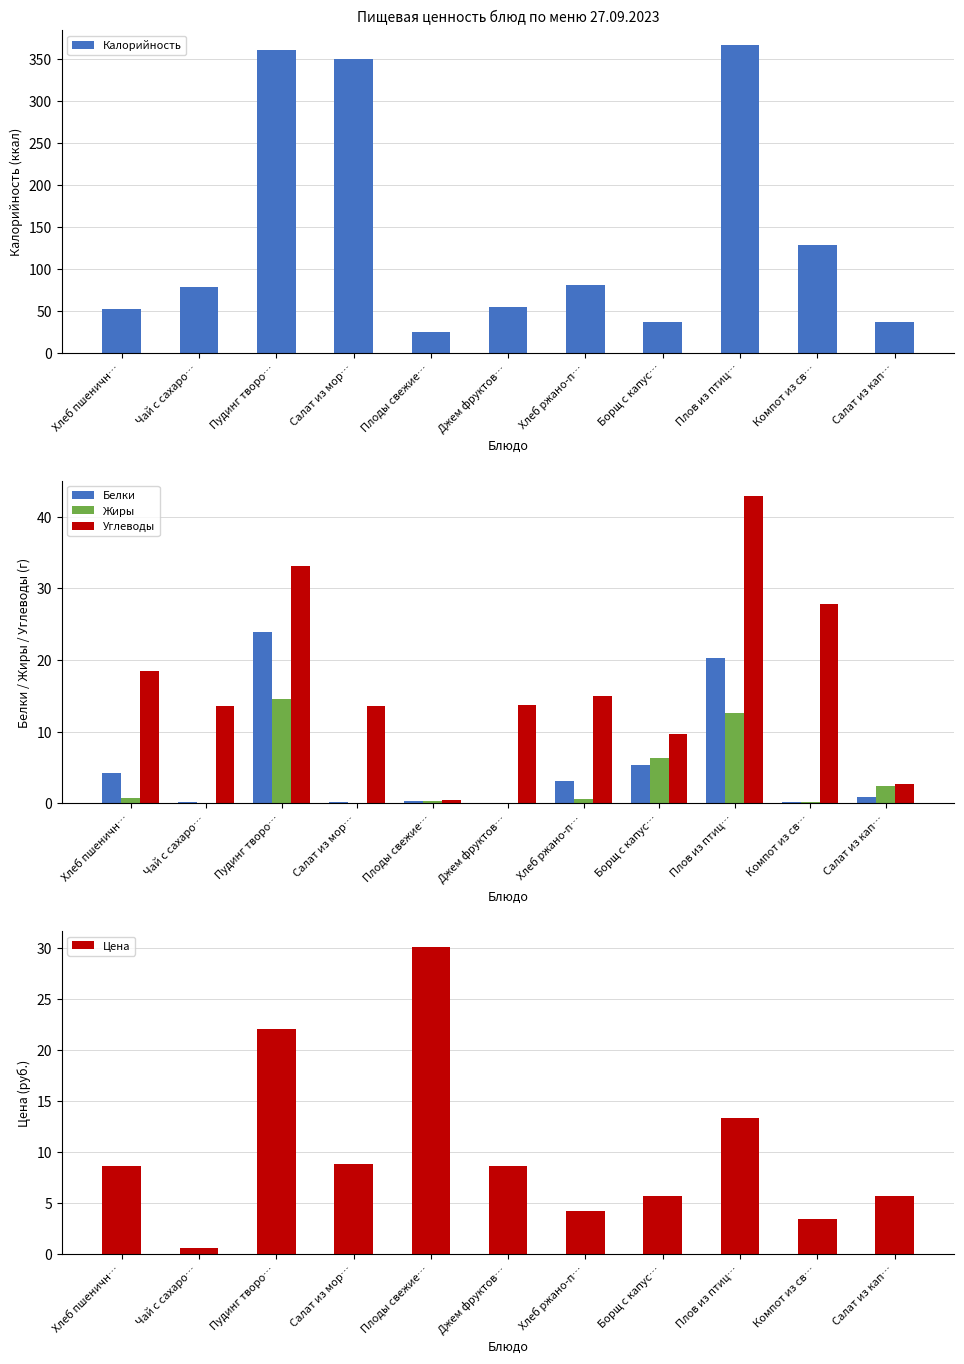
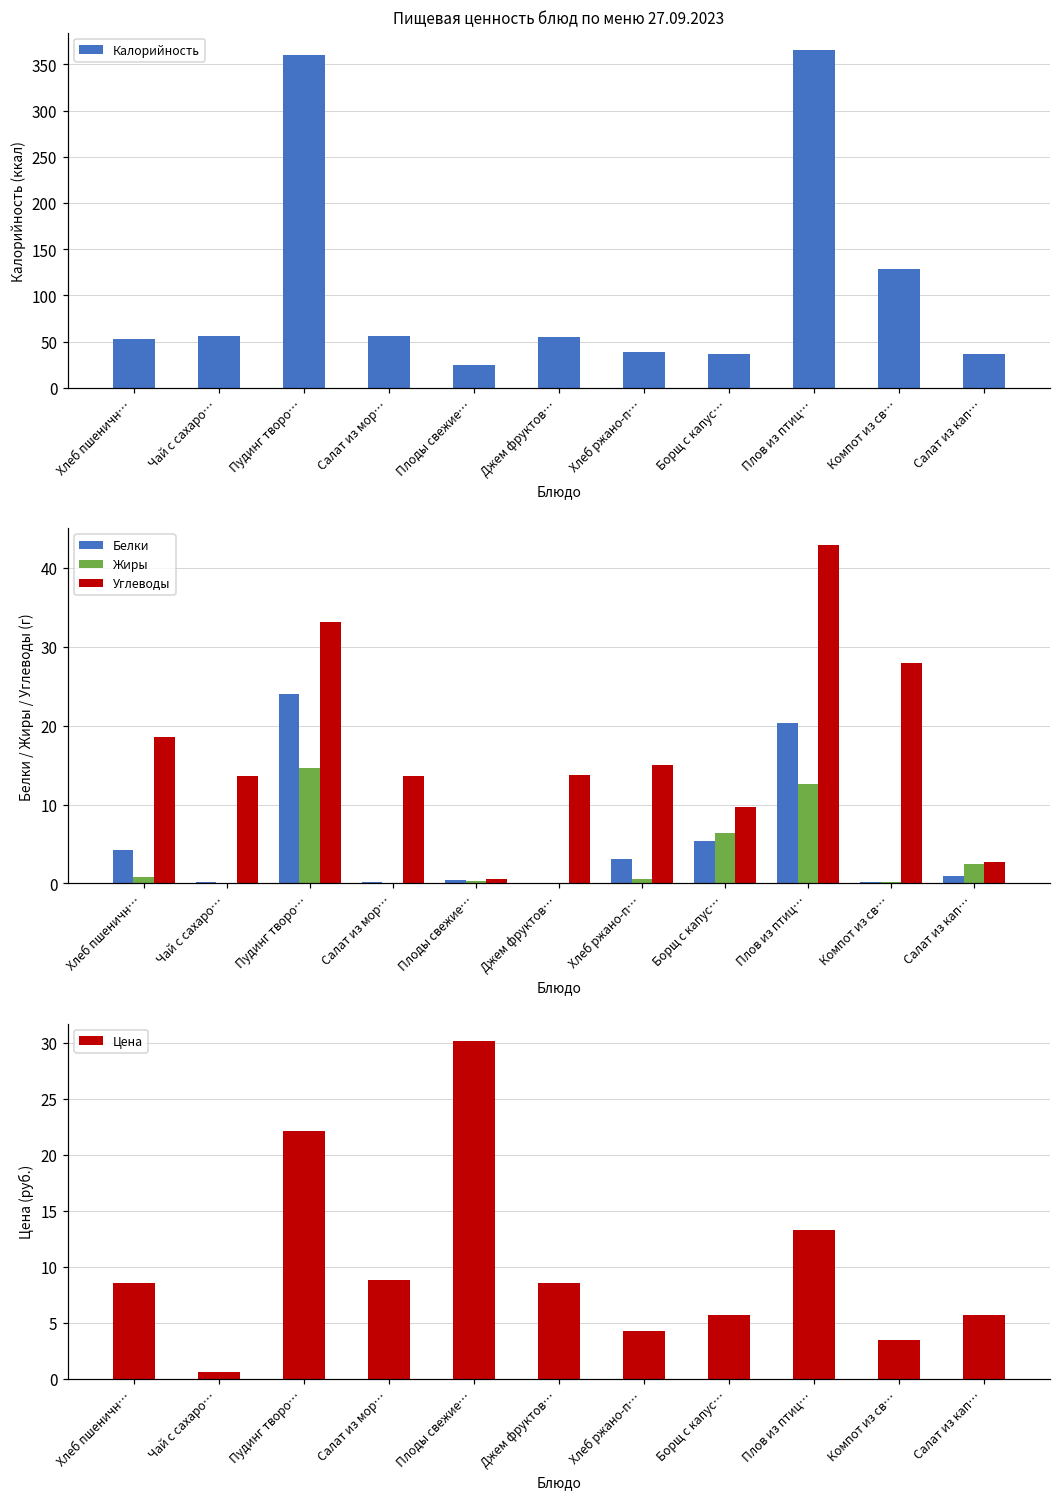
  {
    "Пищевая ценность блюд по меню 27.09.2023": {
      "Хлеб пшеничн…": 50,
-     "Чай с сахаро…": 80,
+     "Чай с сахаро…": 60,
      "Пудинг творо…": 360,
-     "Салат из мор…": 350,
+     "Салат из мор…": 60,
      "Плоды свежие…": 30,
      "Джем фруктов…": 60,
-     "Хлеб ржано-п…": 80,
+     "Хлеб ржано-п…": 40,
      "Борщ с капус…": 40,
      "Плов из птиц…": 370,
      "Компот из св…": 130,
      "Салат из кап…": 40
    }
  }
